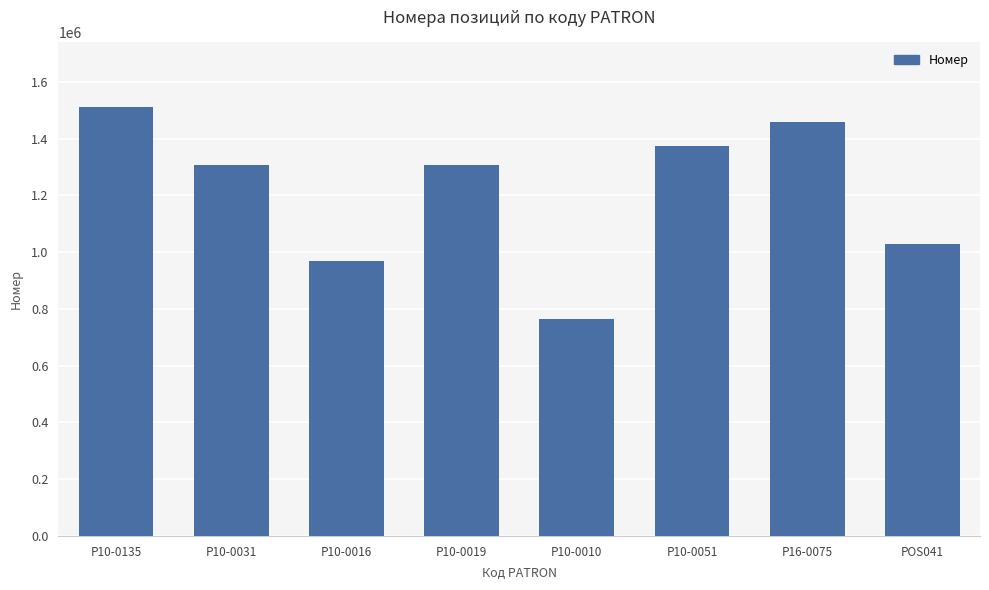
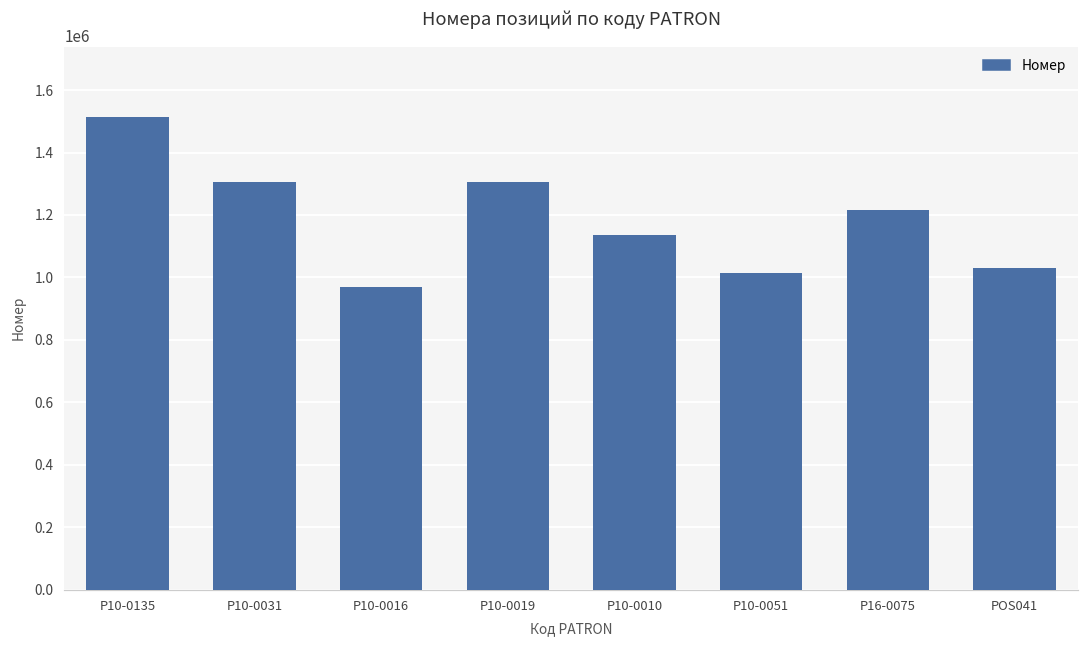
  {
    "P10-0135": 1510000,
    "P10-0031": 1310000,
    "P10-0016": 970000,
    "P10-0019": 1310000,
-   "P10-0010": 760000,
-   "P10-0051": 1370000,
-   "P16-0075": 1460000,
+   "P10-0010": 1130000,
+   "P10-0051": 1010000,
+   "P16-0075": 1220000,
    "POS041": 1030000
  }
